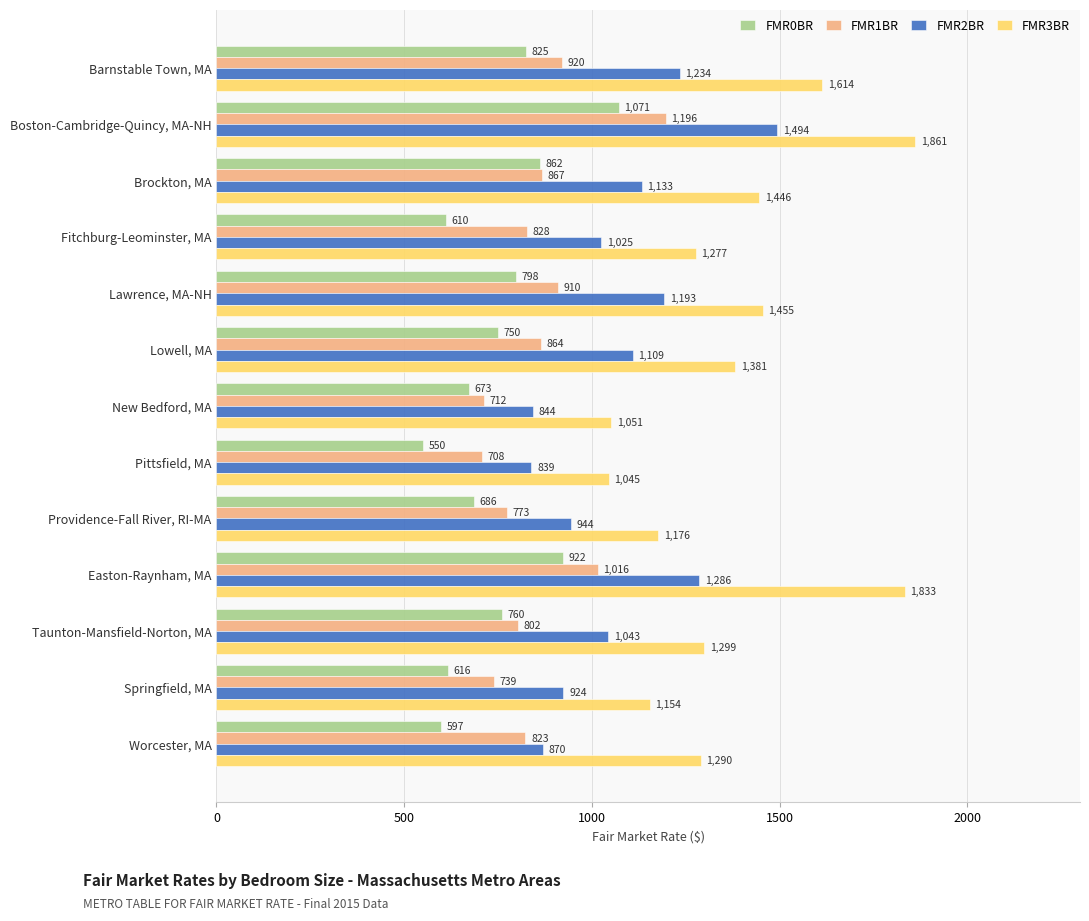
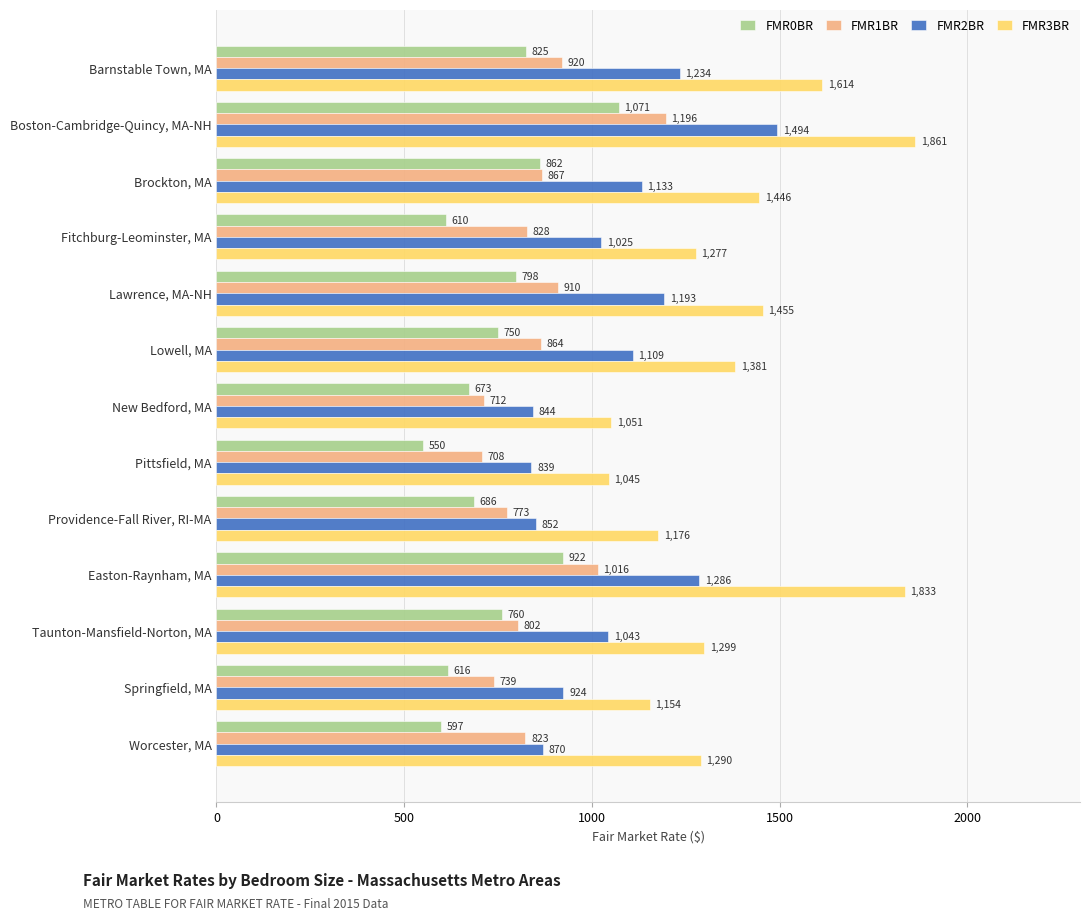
  {
    "FMR0BR": {
      "Barnstable Town, MA": "825",
      "Boston-Cambridge-Quincy, MA-NH": "1,071",
      "Brockton, MA": "862",
      "Fitchburg-Leominster, MA": "610",
      "Lawrence, MA-NH": "798",
      "Lowell, MA": "750",
      "New Bedford, MA": "673",
      "Pittsfield, MA": "550",
      "Providence-Fall River, RI-MA": "686",
      "Easton-Raynham, MA": "922",
      "Taunton-Mansfield-Norton, MA": "760",
      "Springfield, MA": "616",
      "Worcester, MA": "597"
    },
    "FMR2BR": {
      "Barnstable Town, MA": "1,234",
      "Boston-Cambridge-Quincy, MA-NH": "1,494",
      "Brockton, MA": "1,133",
      "Fitchburg-Leominster, MA": "1,025",
      "Lawrence, MA-NH": "1,193",
      "Lowell, MA": "1,109",
      "New Bedford, MA": "844",
      "Pittsfield, MA": "839",
-     "Providence-Fall River, RI-MA": "944",
+     "Providence-Fall River, RI-MA": "852",
      "Easton-Raynham, MA": "1,286",
      "Taunton-Mansfield-Norton, MA": "1,043",
      "Springfield, MA": "924",
      "Worcester, MA": "870"
    }
  }
